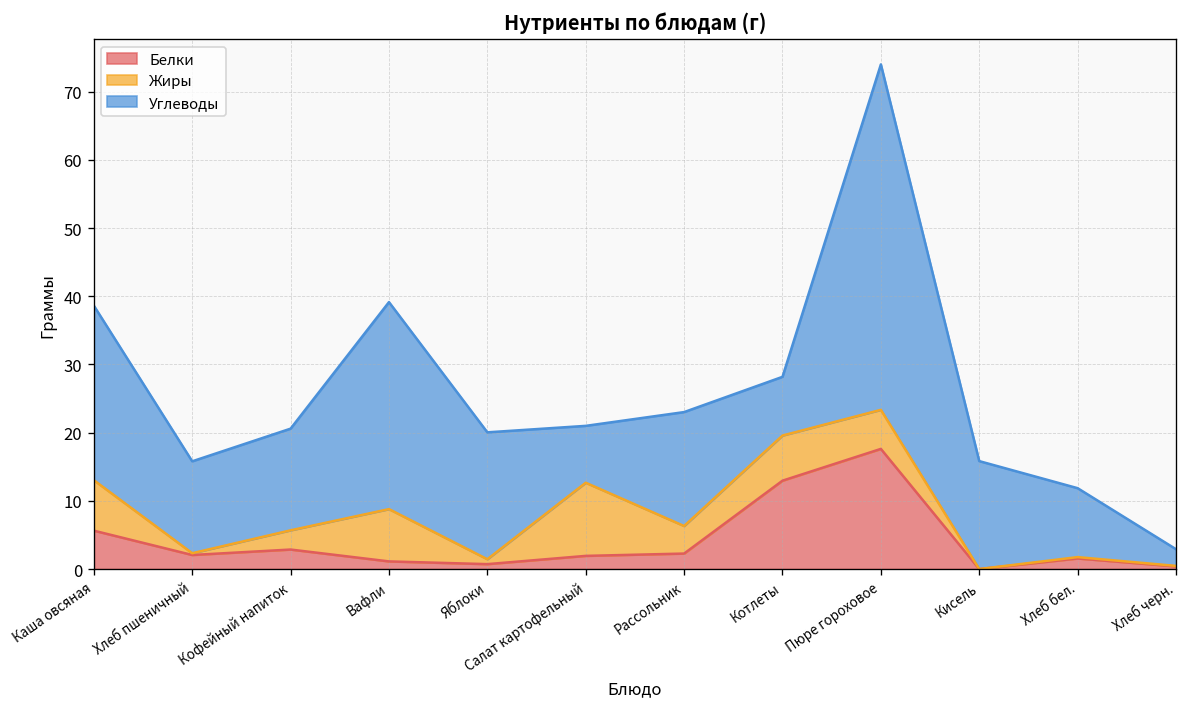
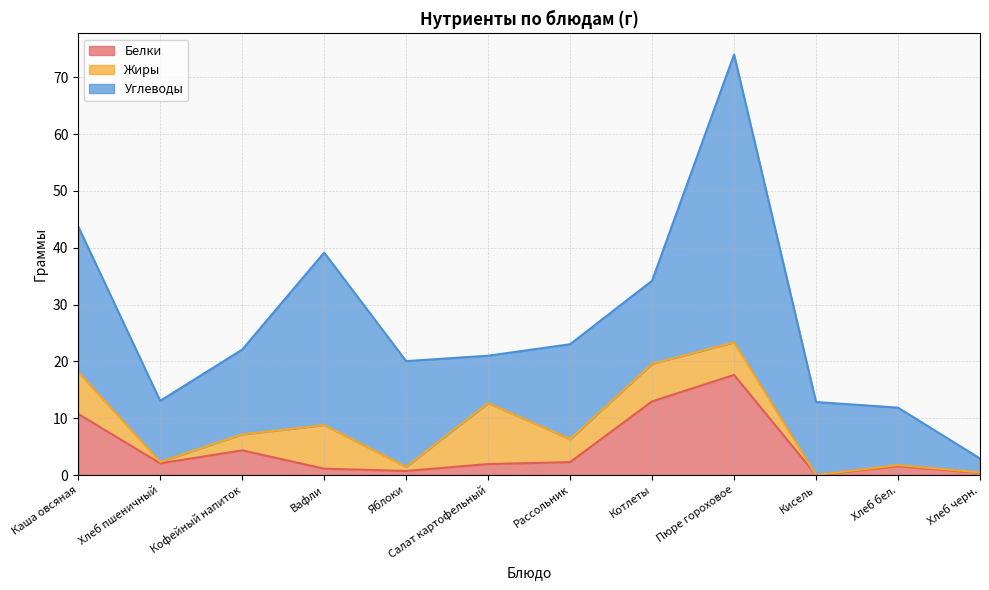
  {
    "Белки": {
-     "Каша овсяная": 6,
-     "Кофейный напиток": 3,
+     "Каша овсяная": 11,
+     "Кофейный напиток": 4,
      "Вафли": 1,
      "Яблоки": 1,
      "Салат картофельный": 2,
      "Рассольник": 2,
      "Котлеты": 13,
      "Пюре гороховое": 18
    },
    "Жиры": {
      "Каша овсяная": 7,
      "Кофейный напиток": 3,
      "Вафли": 8,
      "Яблоки": 1,
      "Салат картофельный": 11,
      "Рассольник": 4,
      "Котлеты": 7,
      "Пюре гороховое": 6
    },
    "Углеводы": {
      "Каша овсяная": 26,
-     "Хлеб пшеничный": 13,
+     "Хлеб пшеничный": 11,
      "Кофейный напиток": 15,
      "Вафли": 30,
      "Яблоки": 19,
      "Салат картофельный": 8,
      "Рассольник": 17,
-     "Котлеты": 9,
+     "Котлеты": 15,
      "Пюре гороховое": 51,
-     "Кисель": 16,
+     "Кисель": 13,
      "Хлеб бел.": 10,
      "Хлеб черн.": 2
    }
  }
